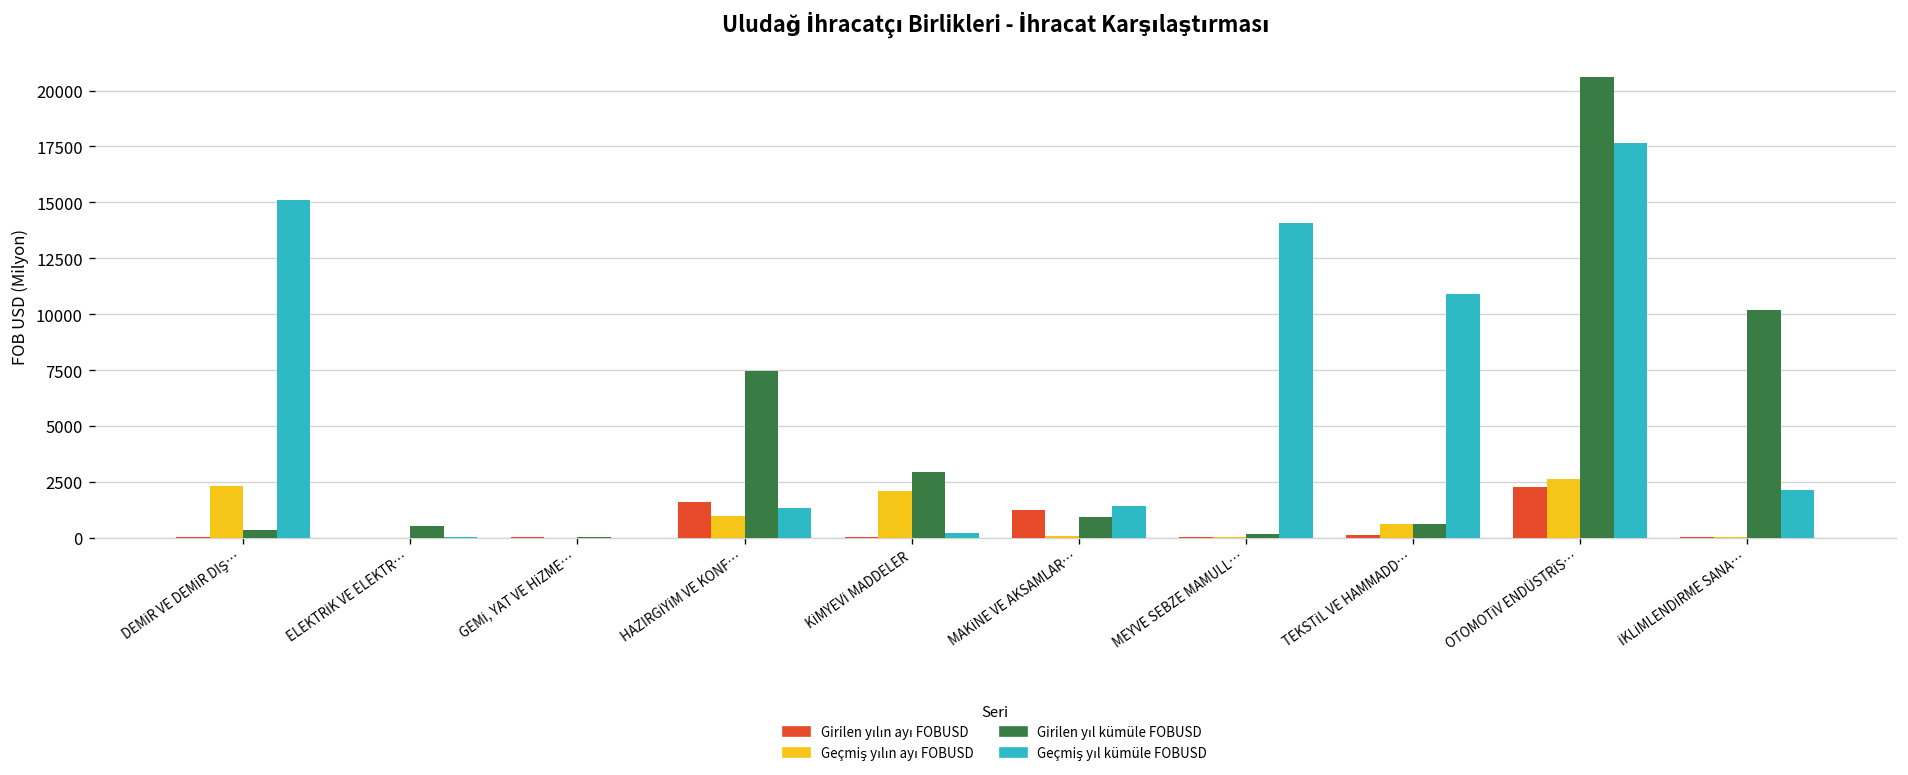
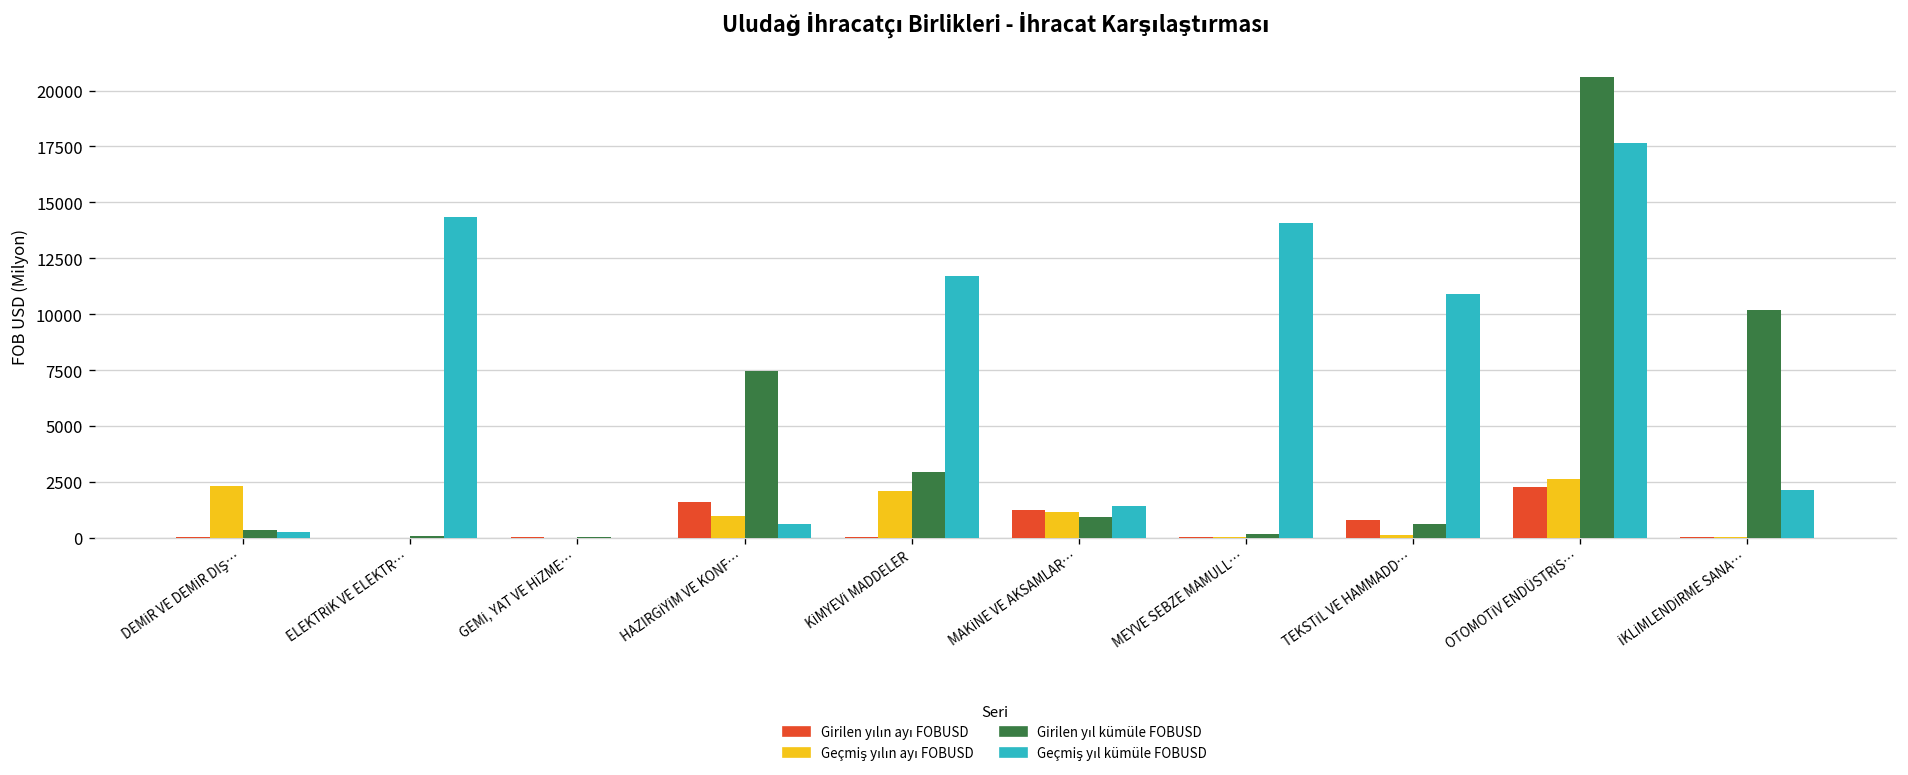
  {
    "Girilen yılın ayı FOBUSD": {
      "HAZIRGİYİM VE KONF…": 1600,
      "MAKİNE VE AKSAMLAR…": 1200,
-     "TEKSTİL VE HAMMADD…": 100,
+     "TEKSTİL VE HAMMADD…": 800,
      "OTOMOTİV ENDÜSTRİS…": 2300
    },
    "Geçmiş yılın ayı FOBUSD": {
      "DEMİR VE DEMİR DIŞ…": 2300,
      "HAZIRGİYİM VE KONF…": 1000,
      "KİMYEVİ MADDELER": 2100,
-     "MAKİNE VE AKSAMLAR…": 100,
-     "TEKSTİL VE HAMMADD…": 600,
+     "MAKİNE VE AKSAMLAR…": 1200,
+     "TEKSTİL VE HAMMADD…": 100,
      "OTOMOTİV ENDÜSTRİS…": 2600
    },
    "Girilen yıl kümüle FOBUSD": {
      "DEMİR VE DEMİR DIŞ…": 400,
-     "ELEKTRİK VE ELEKTR…": 500,
+     "ELEKTRİK VE ELEKTR…": 100,
      "HAZIRGİYİM VE KONF…": 7500,
      "KİMYEVİ MADDELER": 2900,
      "MAKİNE VE AKSAMLAR…": 900,
      "MEYVE SEBZE MAMULL…": 200,
      "TEKSTİL VE HAMMADD…": 600,
      "OTOMOTİV ENDÜSTRİS…": 20600,
      "İKLİMLENDİRME SANA…": 10200
    },
    "Geçmiş yıl kümüle FOBUSD": {
-     "DEMİR VE DEMİR DIŞ…": 15100,
-     "ELEKTRİK VE ELEKTR…": 0,
-     "HAZIRGİYİM VE KONF…": 1300,
-     "KİMYEVİ MADDELER": 200,
+     "DEMİR VE DEMİR DIŞ…": 300,
+     "ELEKTRİK VE ELEKTR…": 14300,
+     "HAZIRGİYİM VE KONF…": 600,
+     "KİMYEVİ MADDELER": 11700,
      "MAKİNE VE AKSAMLAR…": 1400,
      "MEYVE SEBZE MAMULL…": 14100,
      "TEKSTİL VE HAMMADD…": 10900,
      "OTOMOTİV ENDÜSTRİS…": 17700,
      "İKLİMLENDİRME SANA…": 2100
    }
  }
